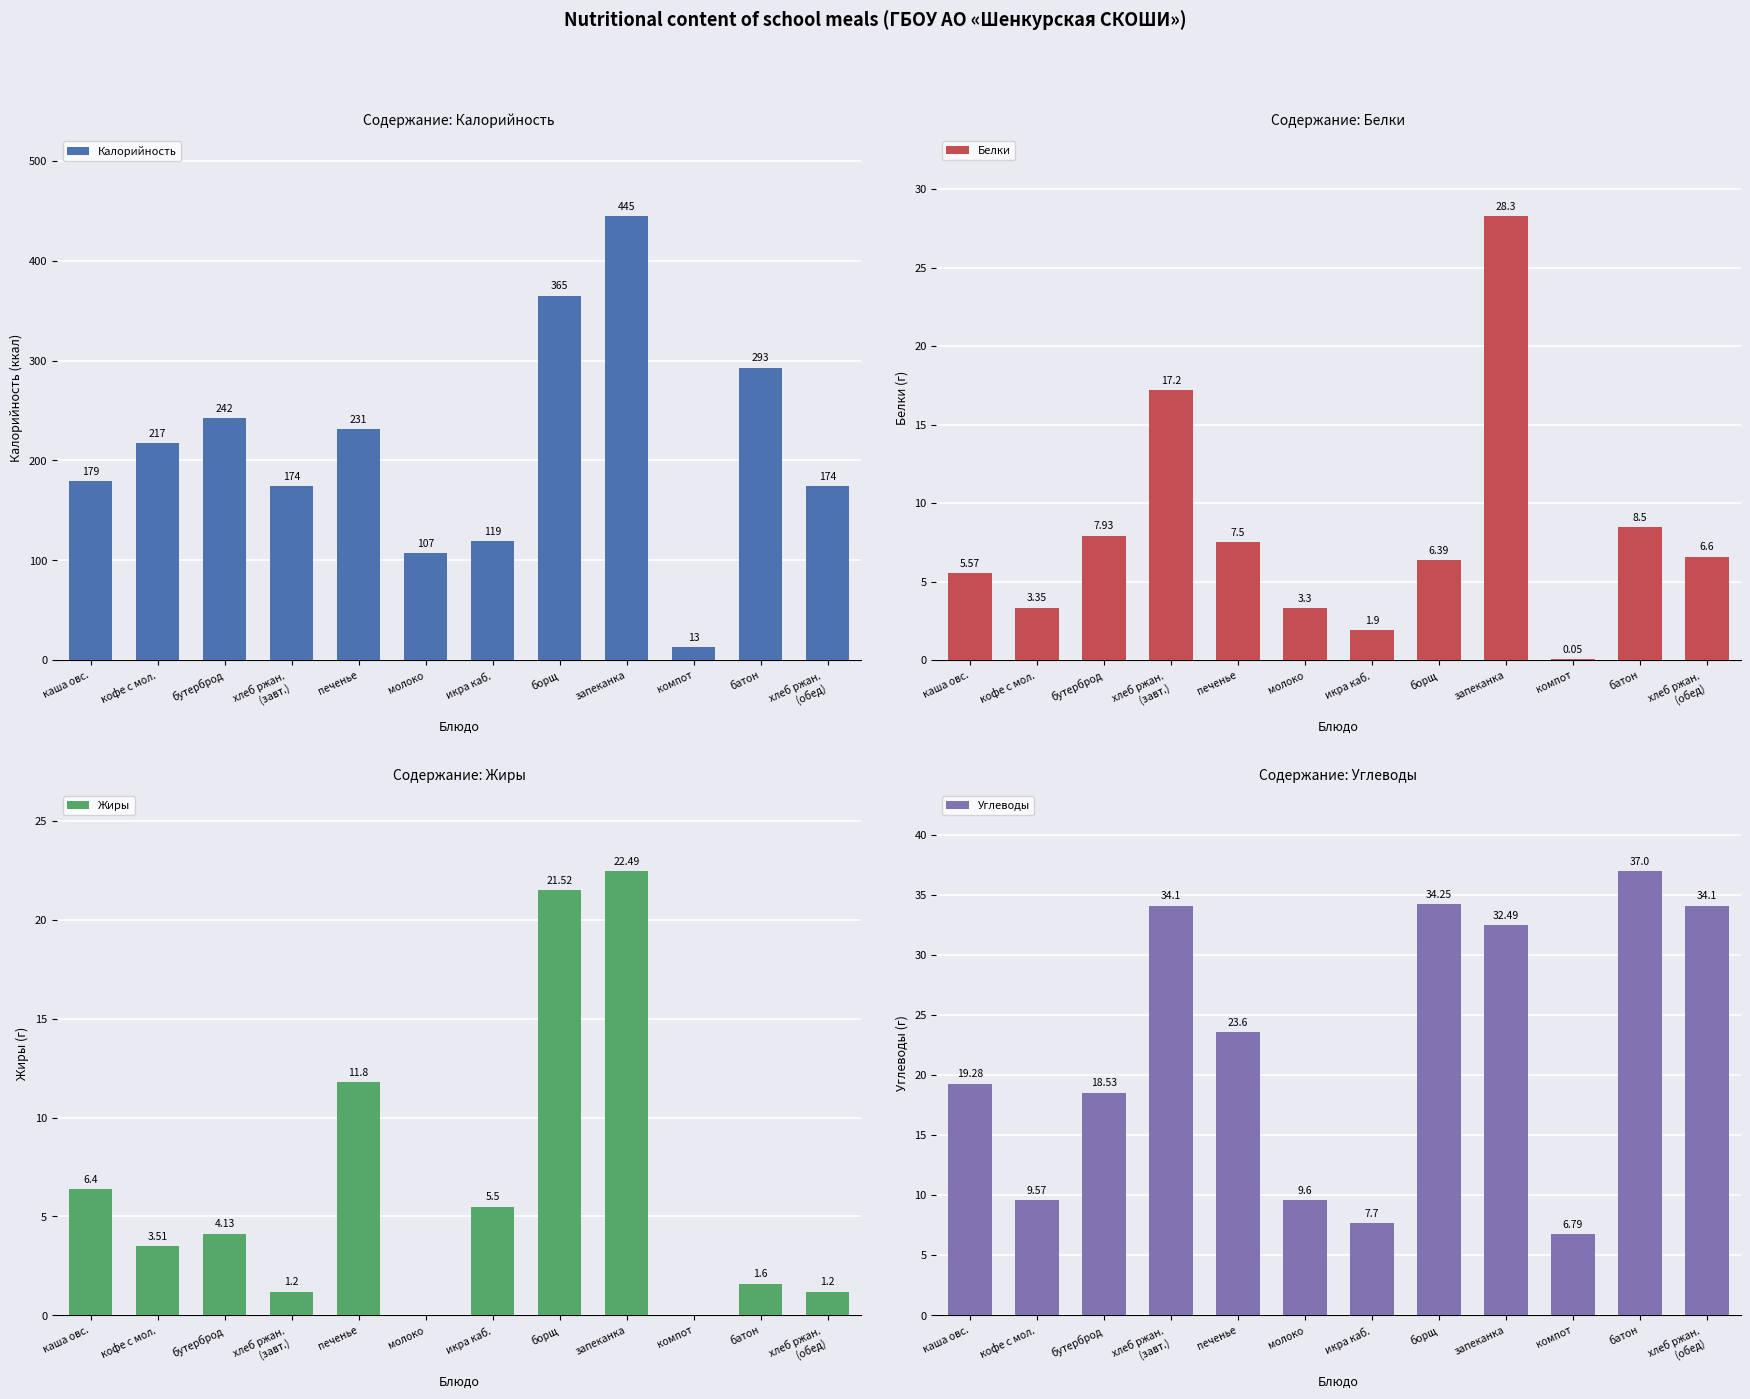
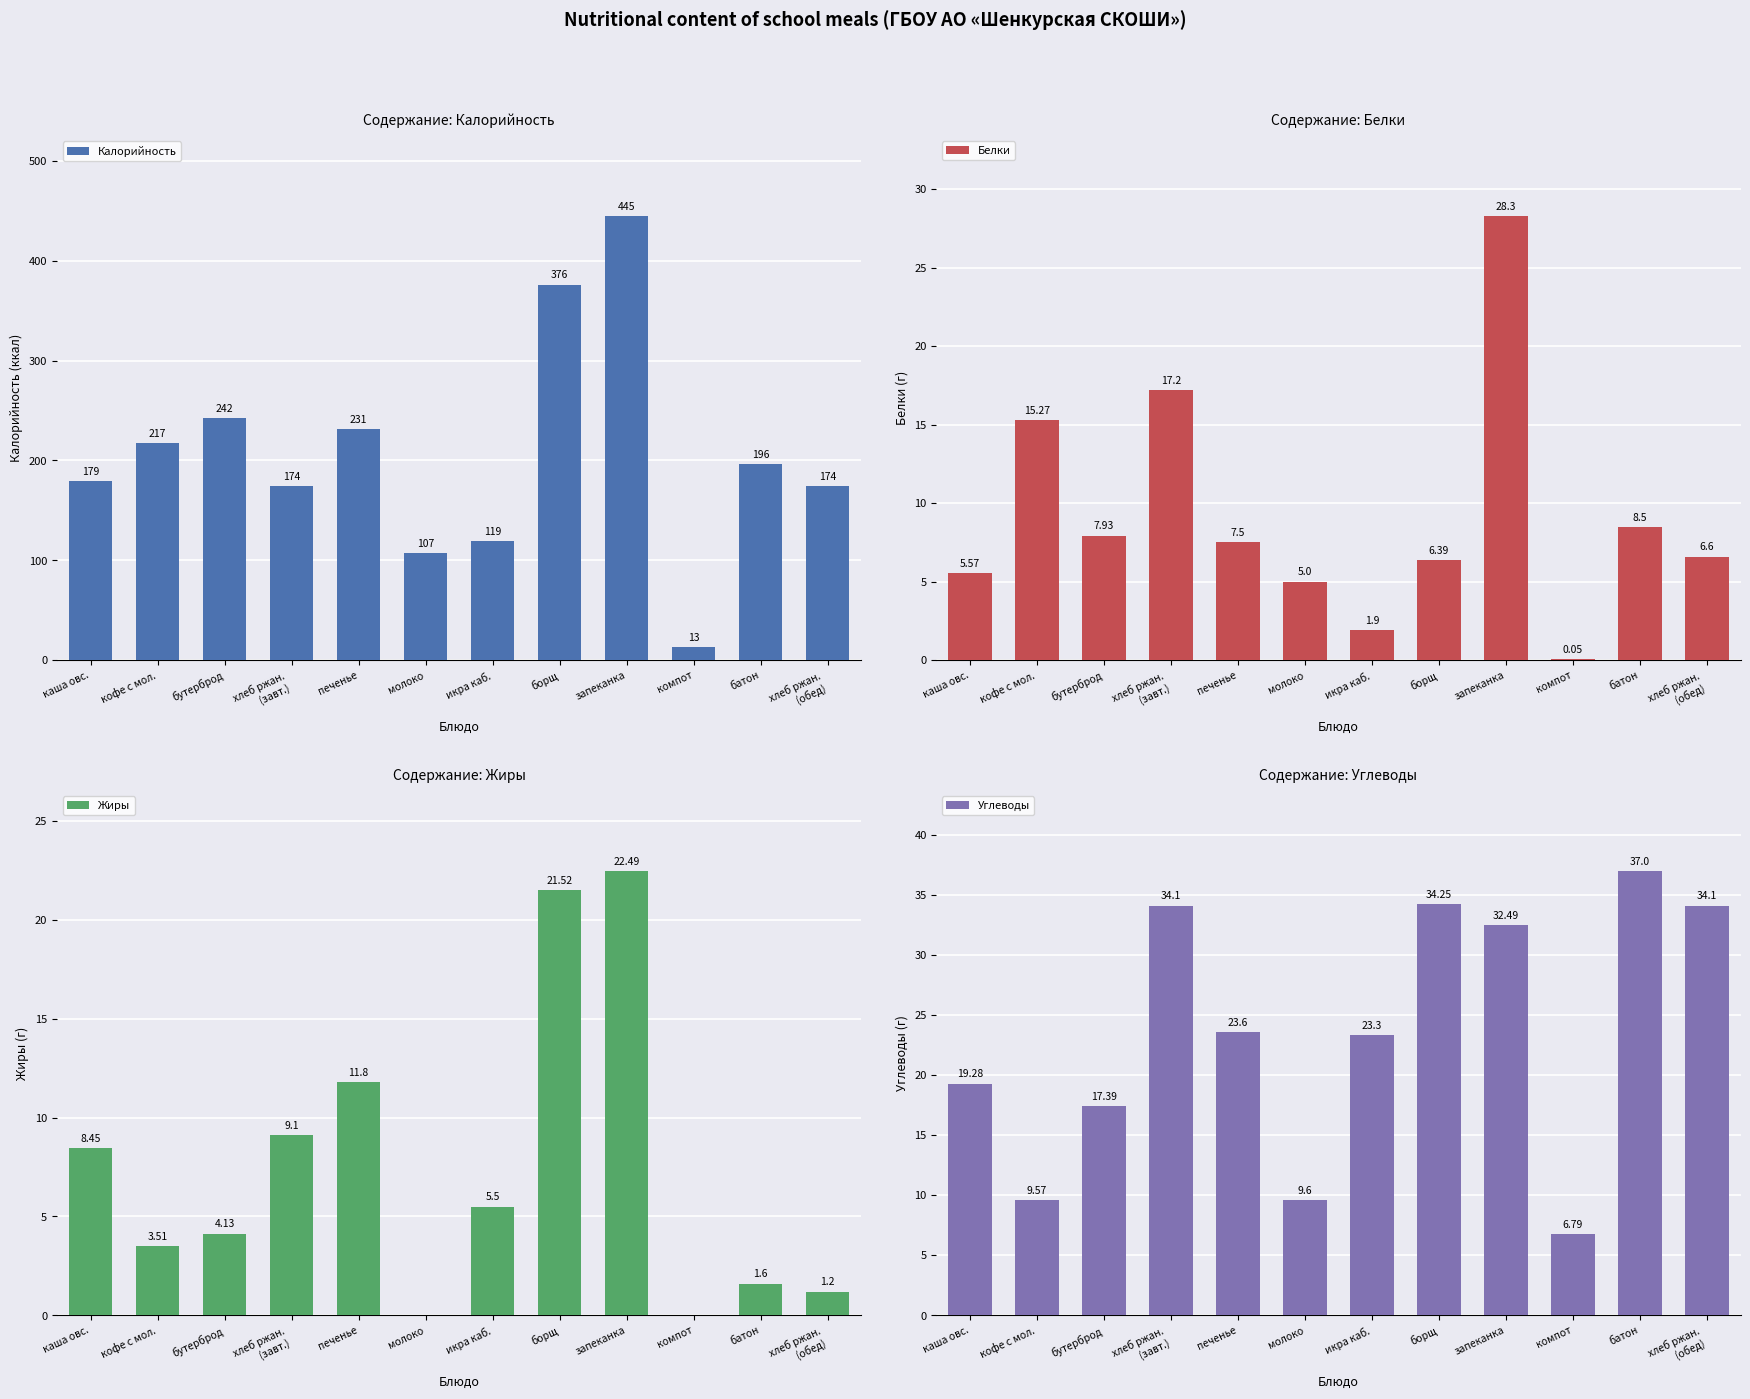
  {
    "Содержание: Калорийность": {
      "каша овс.": 179,
      "кофе с мол.": 217,
      "бутерброд": 242,
      "хлеб ржан. (завт.)": 174,
      "печенье": 231,
      "молоко": 107,
      "икра каб.": 119,
-     "борщ": 365,
+     "борщ": 376,
      "запеканка": 445,
      "компот": 13,
-     "батон": 293,
+     "батон": 196,
      "хлеб ржан. (обед)": 174
    },
    "Содержание: Белки": {
      "каша овс.": 5.57,
-     "кофе с мол.": 3.35,
+     "кофе с мол.": 15.27,
      "бутерброд": 7.93,
      "хлеб ржан. (завт.)": 17.2,
      "печенье": 7.5,
-     "молоко": 3.3,
+     "молоко": 5.0,
      "икра каб.": 1.9,
      "борщ": 6.39,
      "запеканка": 28.3,
      "компот": 0.05,
      "батон": 8.5,
      "хлеб ржан. (обед)": 6.6
    },
    "Содержание: Жиры": {
-     "каша овс.": 6.4,
+     "каша овс.": 8.45,
      "кофе с мол.": 3.51,
      "бутерброд": 4.13,
-     "хлеб ржан. (завт.)": 1.2,
+     "хлеб ржан. (завт.)": 9.1,
      "печенье": 11.8,
      "икра каб.": 5.5,
      "борщ": 21.52,
      "запеканка": 22.49,
      "батон": 1.6,
      "хлеб ржан. (обед)": 1.2
    },
    "Содержание: Углеводы": {
      "каша овс.": 19.28,
      "кофе с мол.": 9.57,
-     "бутерброд": 18.53,
+     "бутерброд": 17.39,
      "хлеб ржан. (завт.)": 34.1,
      "печенье": 23.6,
      "молоко": 9.6,
-     "икра каб.": 7.7,
+     "икра каб.": 23.3,
      "борщ": 34.25,
      "запеканка": 32.49,
      "компот": 6.79,
      "батон": 37.0,
      "хлеб ржан. (обед)": 34.1
    }
  }
